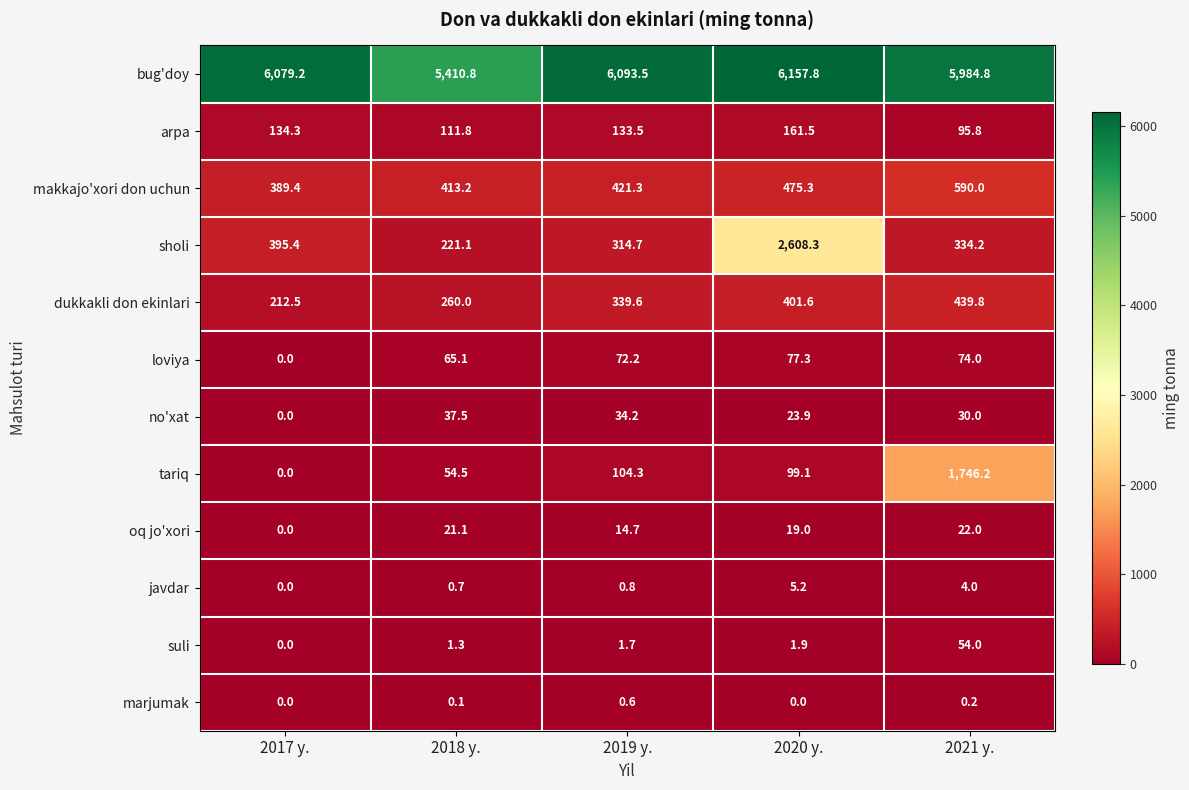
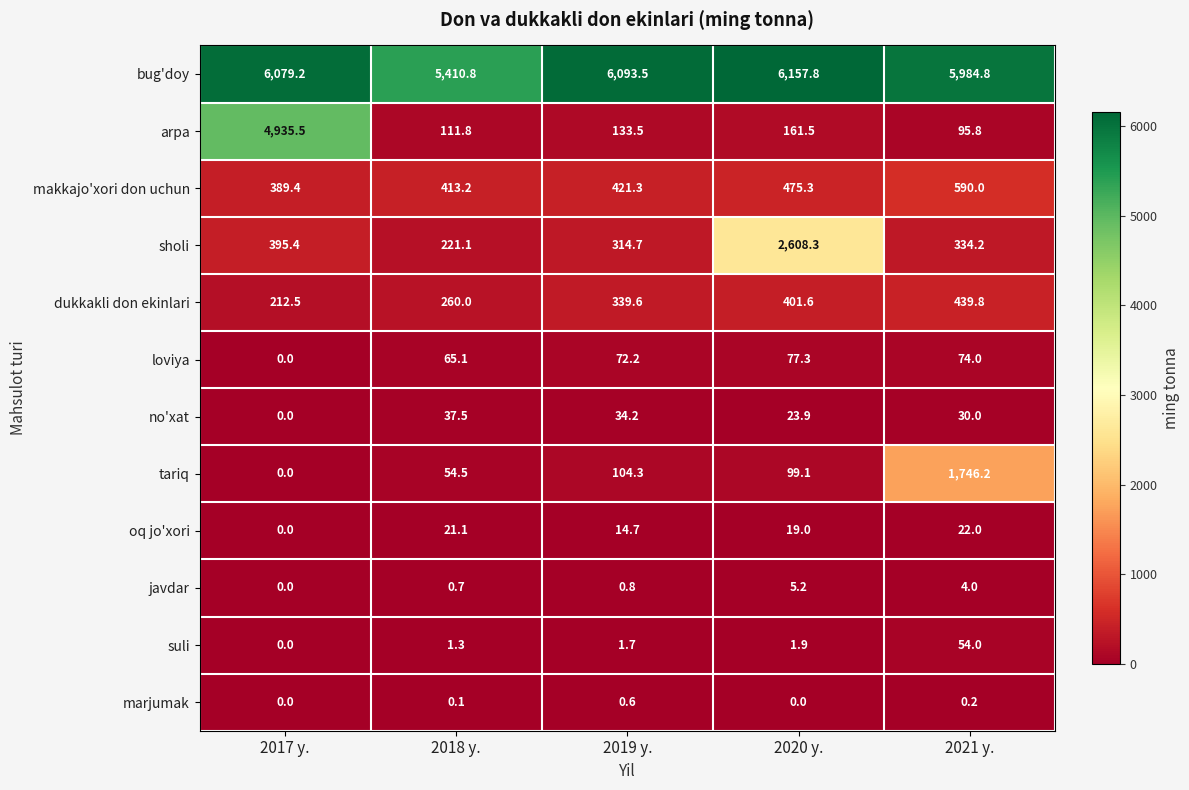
  {
    "bug'doy": {
      "2017 y.": "6,079.2",
      "2018 y.": "5,410.8",
      "2019 y.": "6,093.5",
      "2020 y.": "6,157.8",
      "2021 y.": "5,984.8"
    },
    "arpa": {
-     "2017 y.": "134.3",
+     "2017 y.": "4,935.5",
      "2018 y.": "111.8",
      "2019 y.": "133.5",
      "2020 y.": "161.5",
      "2021 y.": "95.8"
    },
    "makkajo'xori don uchun": {
      "2017 y.": "389.4",
      "2018 y.": "413.2",
      "2019 y.": "421.3",
      "2020 y.": "475.3",
      "2021 y.": "590.0"
    },
    "sholi": {
      "2017 y.": "395.4",
      "2018 y.": "221.1",
      "2019 y.": "314.7",
      "2020 y.": "2,608.3",
      "2021 y.": "334.2"
    },
    "dukkakli don ekinlari": {
      "2017 y.": "212.5",
      "2018 y.": "260.0",
      "2019 y.": "339.6",
      "2020 y.": "401.6",
      "2021 y.": "439.8"
    },
    "loviya": {
      "2017 y.": "0.0",
      "2018 y.": "65.1",
      "2019 y.": "72.2",
      "2020 y.": "77.3",
      "2021 y.": "74.0"
    },
    "no'xat": {
      "2017 y.": "0.0",
      "2018 y.": "37.5",
      "2019 y.": "34.2",
      "2020 y.": "23.9",
      "2021 y.": "30.0"
    },
    "tariq": {
      "2017 y.": "0.0",
      "2018 y.": "54.5",
      "2019 y.": "104.3",
      "2020 y.": "99.1",
      "2021 y.": "1,746.2"
    },
    "oq jo'xori": {
      "2017 y.": "0.0",
      "2018 y.": "21.1",
      "2019 y.": "14.7",
      "2020 y.": "19.0",
      "2021 y.": "22.0"
    },
    "javdar": {
      "2017 y.": "0.0",
      "2018 y.": "0.7",
      "2019 y.": "0.8",
      "2020 y.": "5.2",
      "2021 y.": "4.0"
    },
    "suli": {
      "2017 y.": "0.0",
      "2018 y.": "1.3",
      "2019 y.": "1.7",
      "2020 y.": "1.9",
      "2021 y.": "54.0"
    },
    "marjumak": {
      "2017 y.": "0.0",
      "2018 y.": "0.1",
      "2019 y.": "0.6",
      "2020 y.": "0.0",
      "2021 y.": "0.2"
    }
  }
